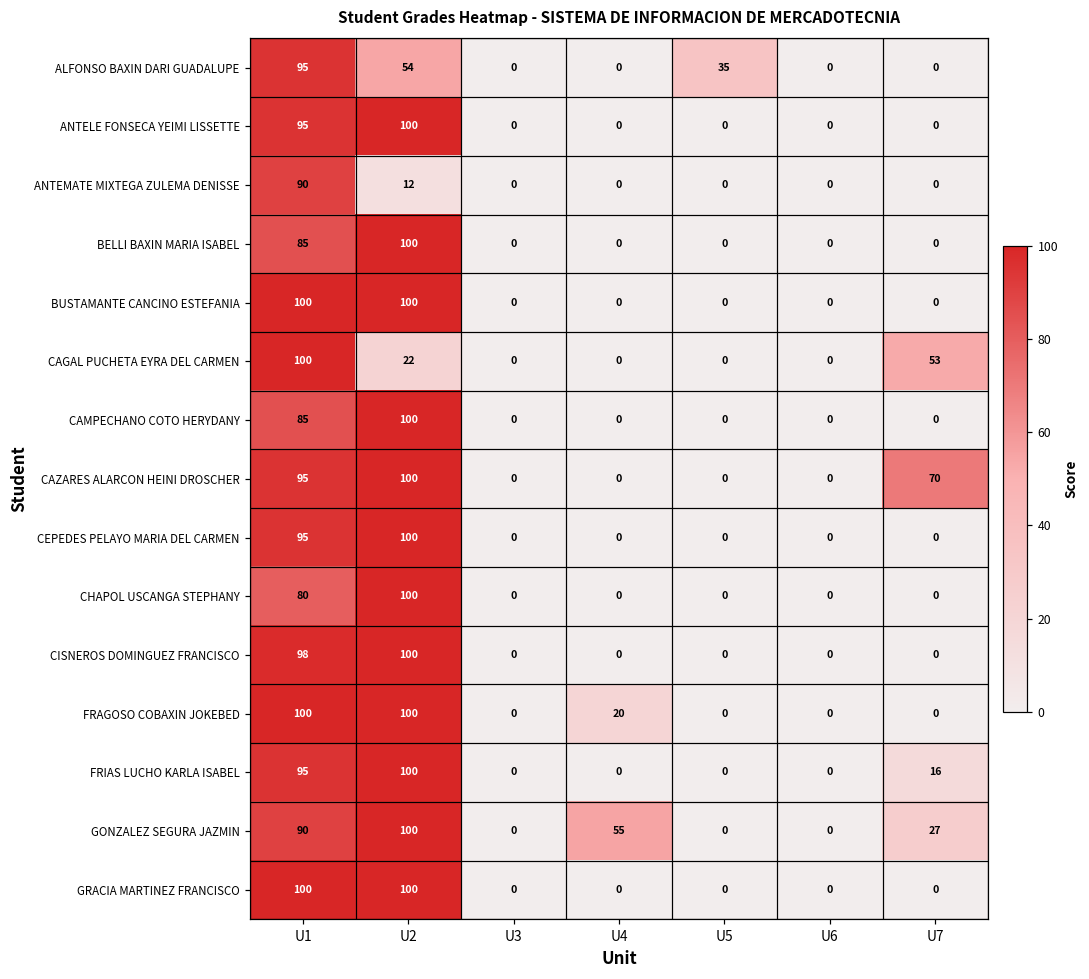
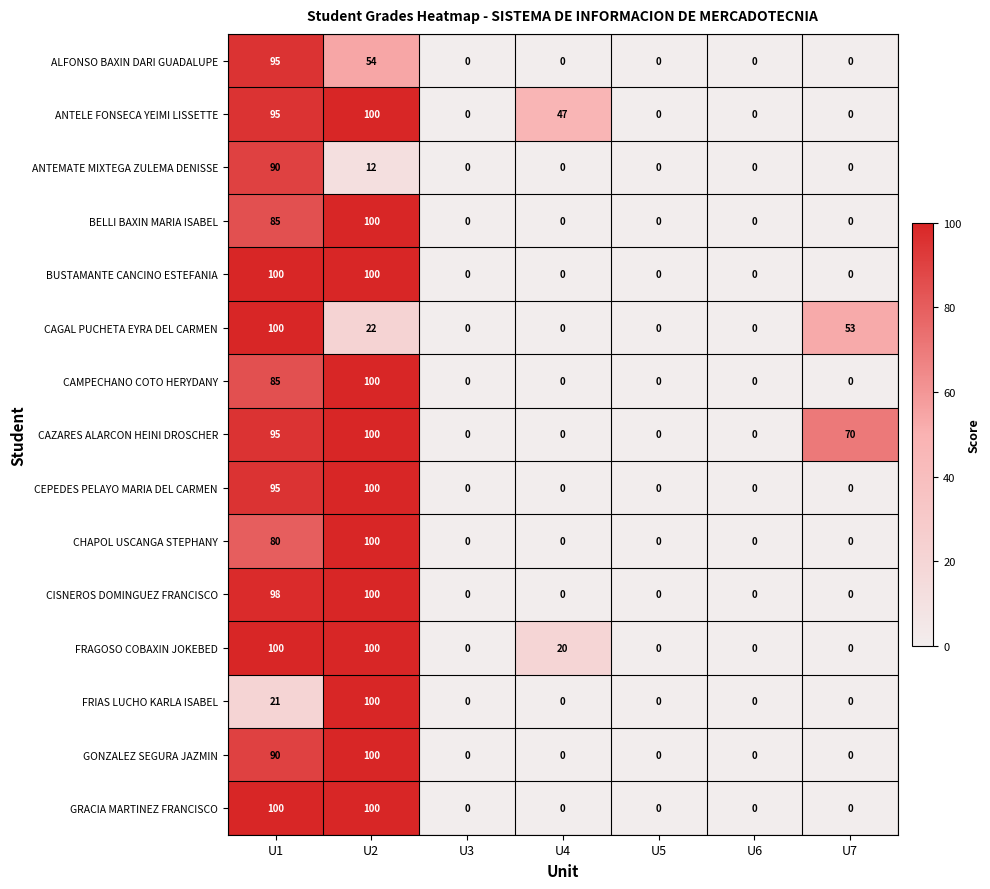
  {
    "ALFONSO BAXIN DARI GUADALUPE": {
      "U1": 95,
      "U2": 54,
      "U3": 0,
      "U4": 0,
-     "U5": 35,
+     "U5": 0,
      "U6": 0,
      "U7": 0
    },
    "ANTELE FONSECA YEIMI LISSETTE": {
      "U1": 95,
      "U2": 100,
      "U3": 0,
-     "U4": 0,
+     "U4": 47,
      "U5": 0,
      "U6": 0,
      "U7": 0
    },
    "ANTEMATE MIXTEGA ZULEMA DENISSE": {
      "U1": 90,
      "U2": 12,
      "U3": 0,
      "U4": 0,
      "U5": 0,
      "U6": 0,
      "U7": 0
    },
    "BELLI BAXIN MARIA ISABEL": {
      "U1": 85,
      "U2": 100,
      "U3": 0,
      "U4": 0,
      "U5": 0,
      "U6": 0,
      "U7": 0
    },
    "BUSTAMANTE CANCINO ESTEFANIA": {
      "U1": 100,
      "U2": 100,
      "U3": 0,
      "U4": 0,
      "U5": 0,
      "U6": 0,
      "U7": 0
    },
    "CAGAL PUCHETA EYRA DEL CARMEN": {
      "U1": 100,
      "U2": 22,
      "U3": 0,
      "U4": 0,
      "U5": 0,
      "U6": 0,
      "U7": 53
    },
    "CAMPECHANO COTO HERYDANY": {
      "U1": 85,
      "U2": 100,
      "U3": 0,
      "U4": 0,
      "U5": 0,
      "U6": 0,
      "U7": 0
    },
    "CAZARES ALARCON HEINI DROSCHER": {
      "U1": 95,
      "U2": 100,
      "U3": 0,
      "U4": 0,
      "U5": 0,
      "U6": 0,
      "U7": 70
    },
    "CEPEDES PELAYO MARIA DEL CARMEN": {
      "U1": 95,
      "U2": 100,
      "U3": 0,
      "U4": 0,
      "U5": 0,
      "U6": 0,
      "U7": 0
    },
    "CHAPOL USCANGA STEPHANY": {
      "U1": 80,
      "U2": 100,
      "U3": 0,
      "U4": 0,
      "U5": 0,
      "U6": 0,
      "U7": 0
    },
    "CISNEROS DOMINGUEZ FRANCISCO": {
      "U1": 98,
      "U2": 100,
      "U3": 0,
      "U4": 0,
      "U5": 0,
      "U6": 0,
      "U7": 0
    },
    "FRAGOSO COBAXIN JOKEBED": {
      "U1": 100,
      "U2": 100,
      "U3": 0,
      "U4": 20,
      "U5": 0,
      "U6": 0,
      "U7": 0
    },
    "FRIAS LUCHO KARLA ISABEL": {
-     "U1": 95,
+     "U1": 21,
      "U2": 100,
      "U3": 0,
      "U4": 0,
      "U5": 0,
      "U6": 0,
-     "U7": 16
+     "U7": 0
    },
    "GONZALEZ SEGURA JAZMIN": {
      "U1": 90,
      "U2": 100,
      "U3": 0,
-     "U4": 55,
+     "U4": 0,
      "U5": 0,
      "U6": 0,
-     "U7": 27
+     "U7": 0
    },
    "GRACIA MARTINEZ FRANCISCO": {
      "U1": 100,
      "U2": 100,
      "U3": 0,
      "U4": 0,
      "U5": 0,
      "U6": 0,
      "U7": 0
    }
  }
